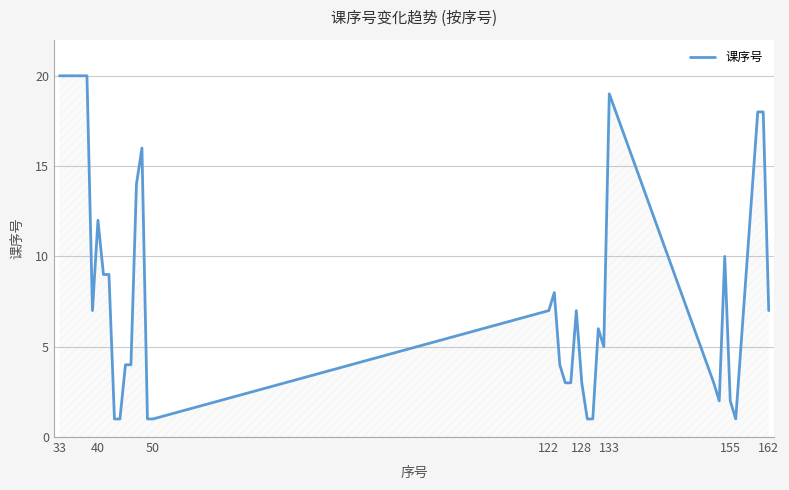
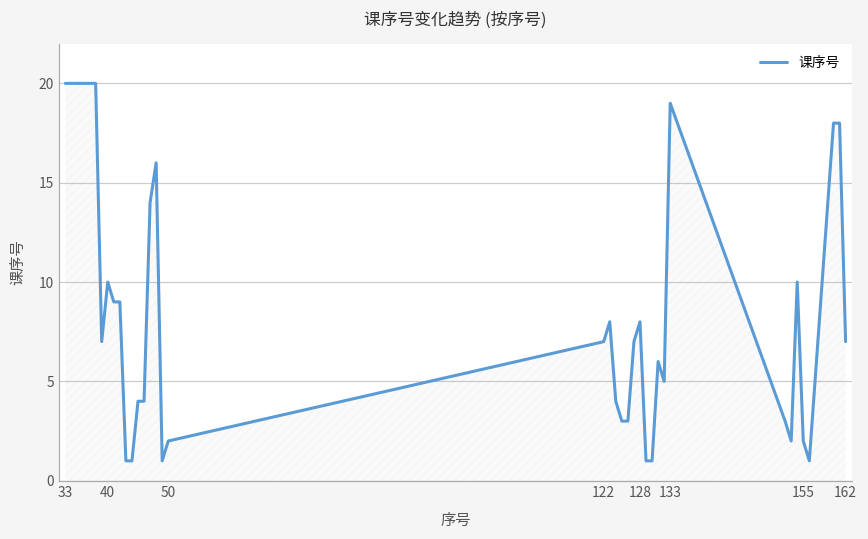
  {
    "33": 20,
-   "40": 12,
-   "50": 1,
+   "40": 10,
+   "50": 2,
    "122": 7,
-   "128": 3,
+   "128": 8,
    "133": 19,
    "155": 2,
    "162": 7
  }
